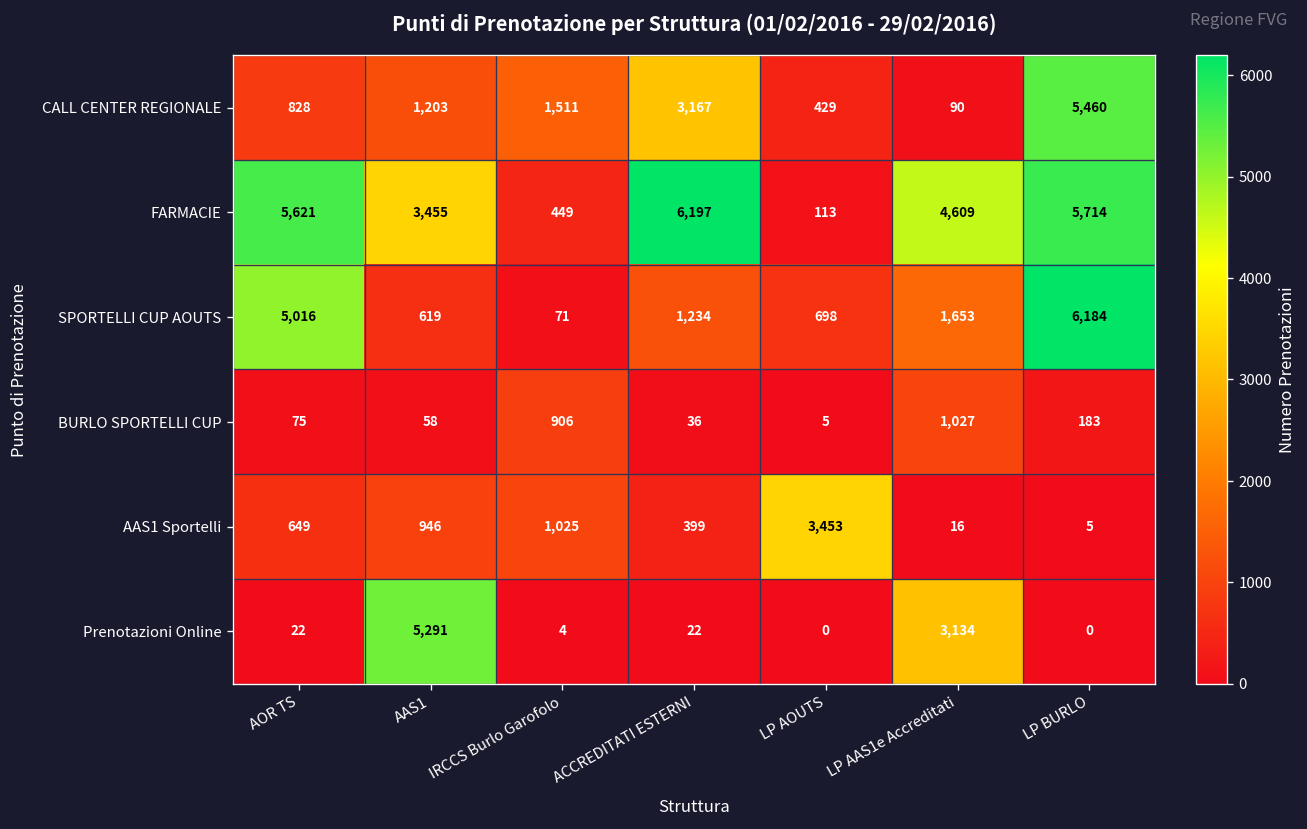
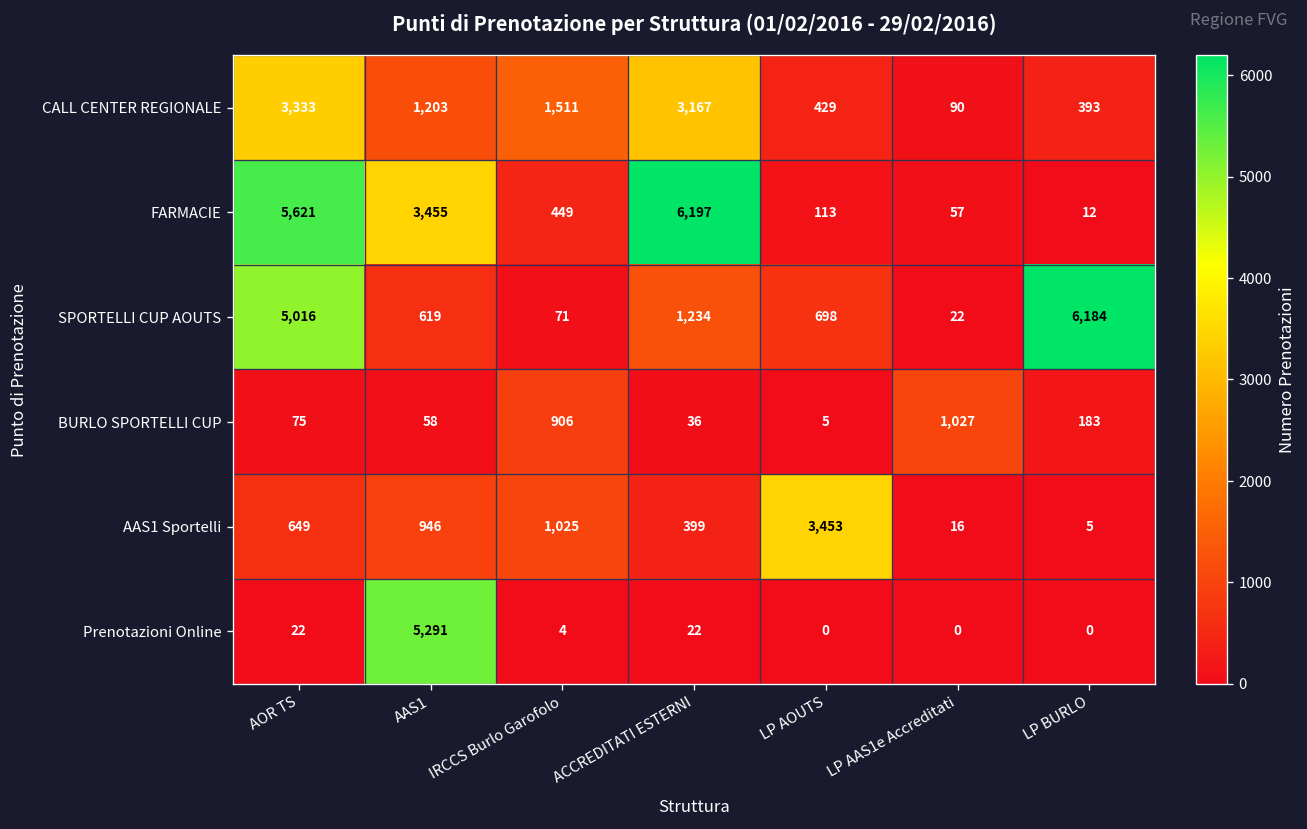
  {
    "CALL CENTER REGIONALE": {
-     "AOR TS": "828",
+     "AOR TS": "3,333",
      "AAS1": "1,203",
      "IRCCS Burlo Garofolo": "1,511",
      "ACCREDITATI ESTERNI": "3,167",
      "LP AOUTS": "429",
      "LP AAS1e Accreditati": "90",
-     "LP BURLO": "5,460"
+     "LP BURLO": "393"
    },
    "FARMACIE": {
      "AOR TS": "5,621",
      "AAS1": "3,455",
      "IRCCS Burlo Garofolo": "449",
      "ACCREDITATI ESTERNI": "6,197",
      "LP AOUTS": "113",
-     "LP AAS1e Accreditati": "4,609",
-     "LP BURLO": "5,714"
+     "LP AAS1e Accreditati": "57",
+     "LP BURLO": "12"
    },
    "SPORTELLI CUP AOUTS": {
      "AOR TS": "5,016",
      "AAS1": "619",
      "IRCCS Burlo Garofolo": "71",
      "ACCREDITATI ESTERNI": "1,234",
      "LP AOUTS": "698",
-     "LP AAS1e Accreditati": "1,653",
+     "LP AAS1e Accreditati": "22",
      "LP BURLO": "6,184"
    },
    "BURLO SPORTELLI CUP": {
      "AOR TS": "75",
      "AAS1": "58",
      "IRCCS Burlo Garofolo": "906",
      "ACCREDITATI ESTERNI": "36",
      "LP AOUTS": "5",
      "LP AAS1e Accreditati": "1,027",
      "LP BURLO": "183"
    },
    "AAS1 Sportelli": {
      "AOR TS": "649",
      "AAS1": "946",
      "IRCCS Burlo Garofolo": "1,025",
      "ACCREDITATI ESTERNI": "399",
      "LP AOUTS": "3,453",
      "LP AAS1e Accreditati": "16",
      "LP BURLO": "5"
    },
    "Prenotazioni Online": {
      "AOR TS": "22",
      "AAS1": "5,291",
      "IRCCS Burlo Garofolo": "4",
      "ACCREDITATI ESTERNI": "22",
      "LP AOUTS": "0",
-     "LP AAS1e Accreditati": "3,134",
+     "LP AAS1e Accreditati": "0",
      "LP BURLO": "0"
    }
  }
